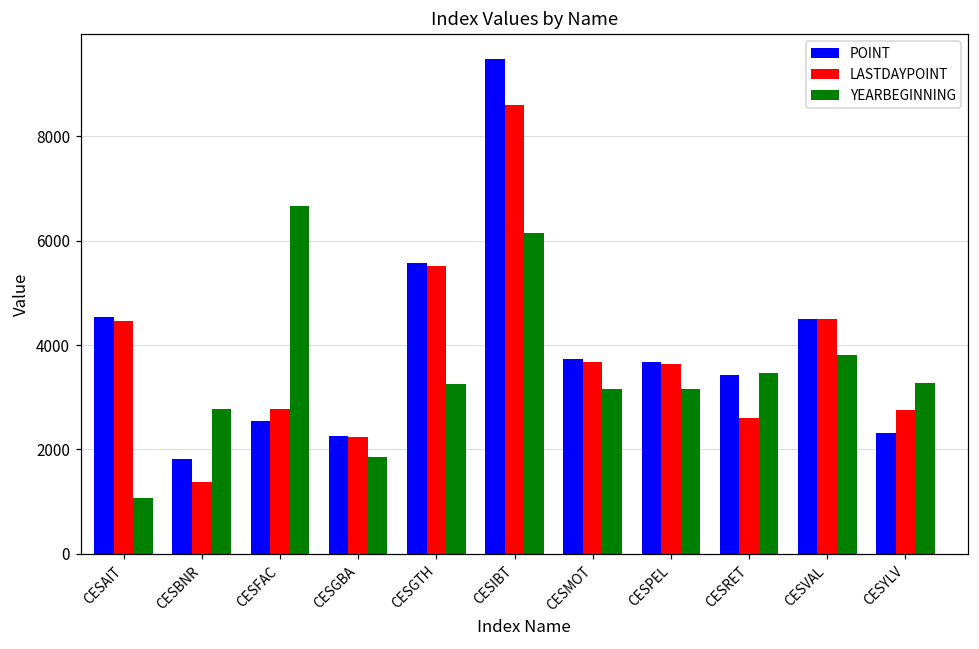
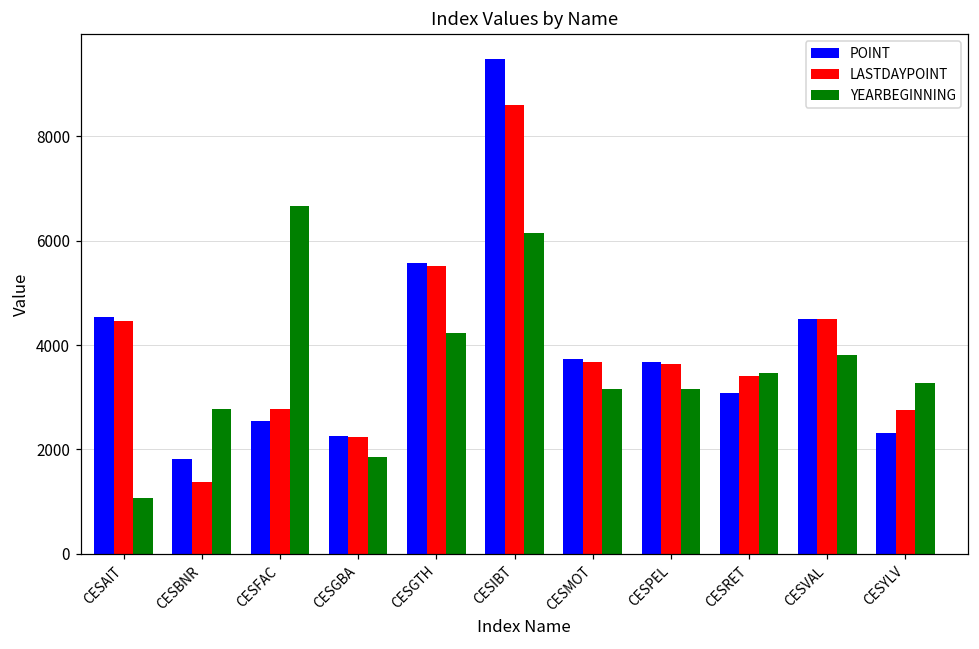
  {
    "POINT": {
      "CESAIT": 4500,
      "CESBNR": 1800,
      "CESFAC": 2500,
      "CESGBA": 2300,
      "CESGTH": 5600,
      "CESIBT": 9500,
      "CESMOT": 3700,
      "CESPEL": 3700,
-     "CESRET": 3400,
+     "CESRET": 3100,
      "CESVAL": 4500,
      "CESYLV": 2300
    },
    "LASTDAYPOINT": {
      "CESAIT": 4500,
      "CESBNR": 1400,
      "CESFAC": 2800,
      "CESGBA": 2200,
      "CESGTH": 5500,
      "CESIBT": 8600,
      "CESMOT": 3700,
      "CESPEL": 3600,
-     "CESRET": 2600,
+     "CESRET": 3400,
      "CESVAL": 4500,
      "CESYLV": 2800
    },
    "YEARBEGINNING": {
      "CESAIT": 1100,
      "CESBNR": 2800,
      "CESFAC": 6700,
      "CESGBA": 1900,
-     "CESGTH": 3200,
+     "CESGTH": 4200,
      "CESIBT": 6100,
      "CESMOT": 3200,
      "CESPEL": 3200,
      "CESRET": 3500,
      "CESVAL": 3800,
      "CESYLV": 3300
    }
  }
